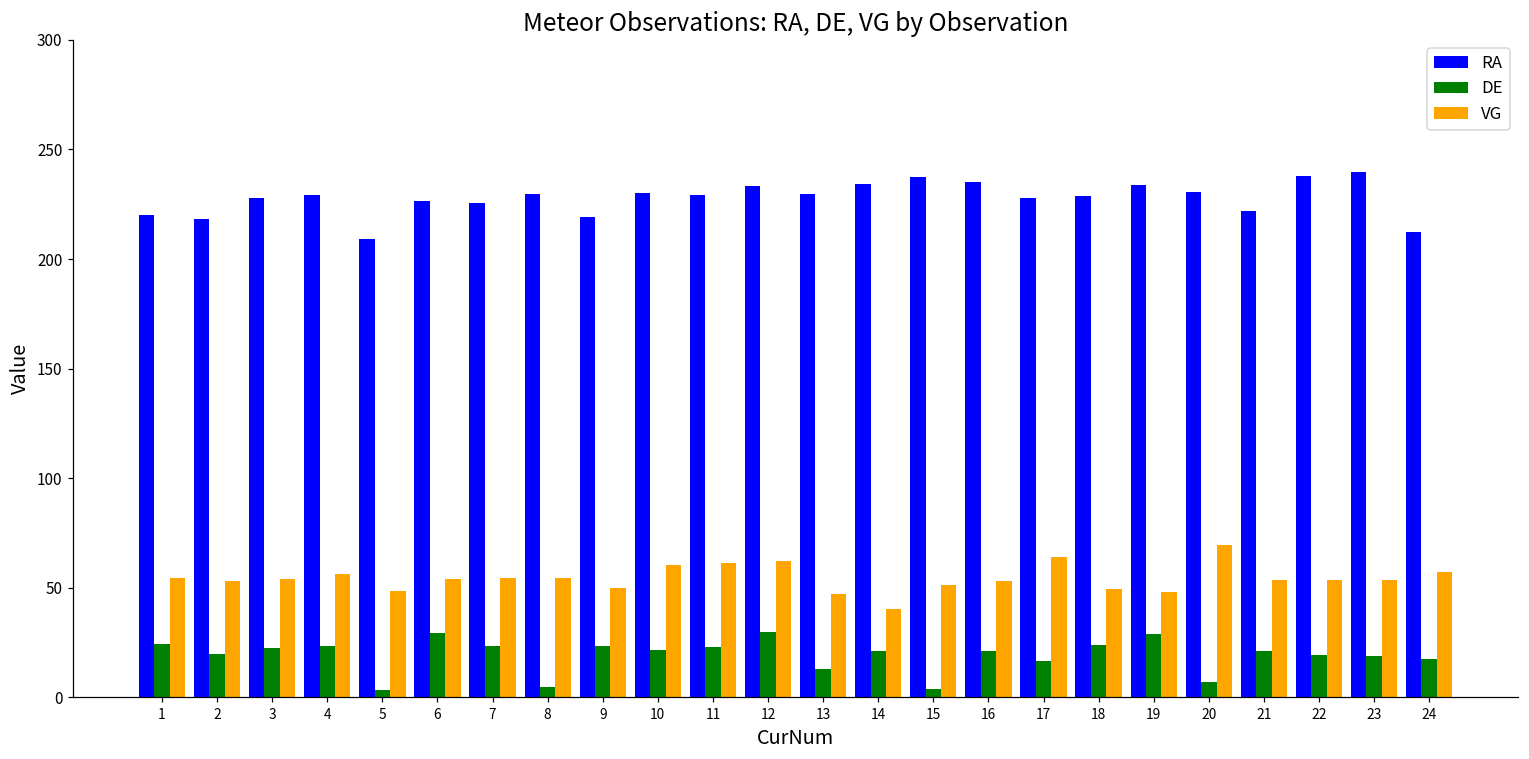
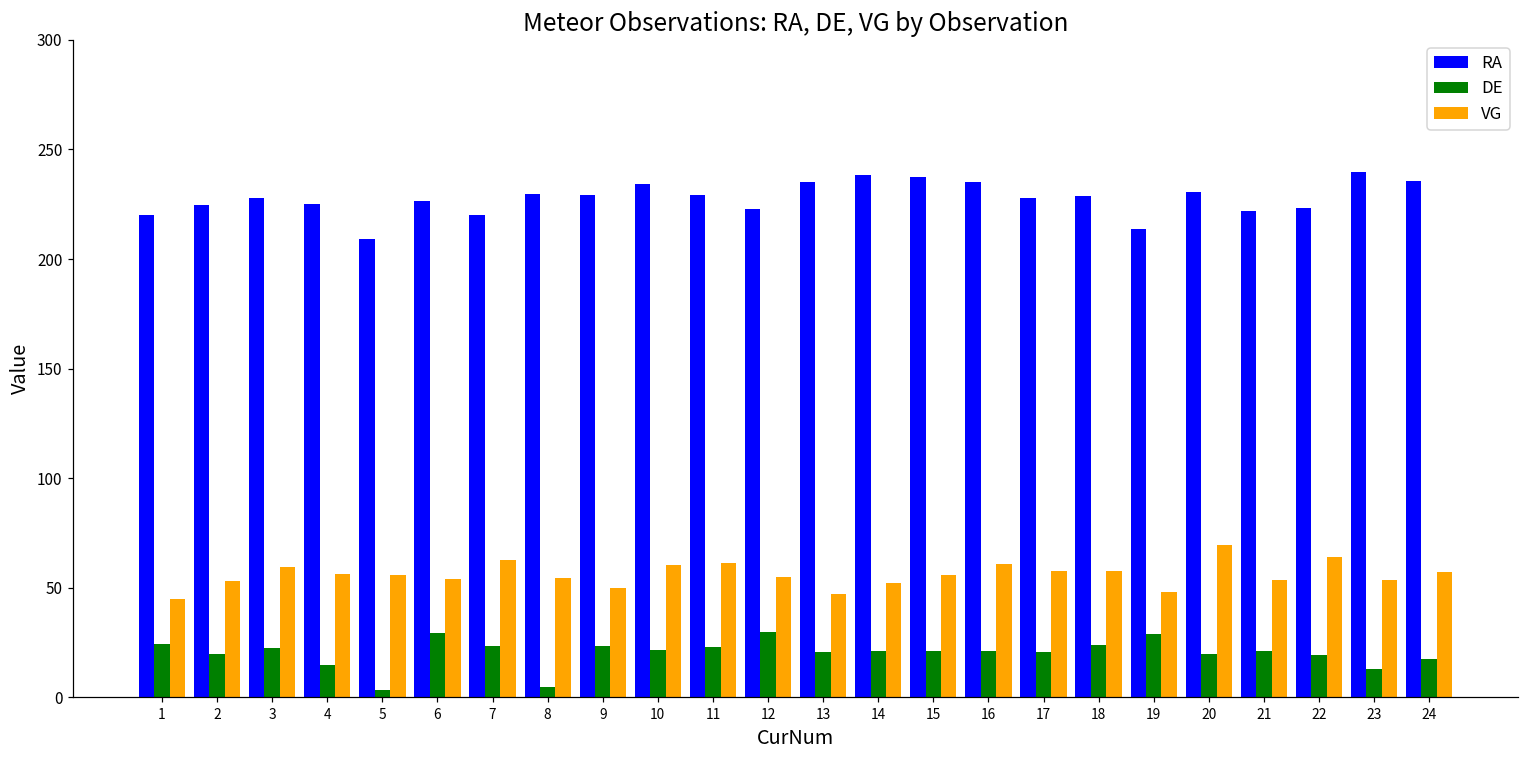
  {
    "RA": {
      "1": 220,
-     "2": 218,
+     "2": 224,
      "3": 228,
-     "4": 229,
+     "4": 225,
      "5": 209,
      "6": 227,
-     "7": 226,
+     "7": 220,
      "8": 230,
-     "9": 219,
-     "10": 230,
+     "9": 229,
+     "10": 234,
      "11": 229,
-     "12": 233,
-     "13": 230,
-     "14": 234,
+     "12": 223,
+     "13": 235,
+     "14": 238,
      "15": 237,
      "16": 235,
      "17": 228,
      "18": 229,
-     "19": 234,
+     "19": 214,
      "20": 231,
      "21": 222,
-     "22": 238,
+     "22": 223,
      "23": 240,
-     "24": 212
+     "24": 236
    },
    "DE": {
      "1": 24,
      "2": 20,
      "3": 22,
-     "4": 23,
+     "4": 15,
      "5": 3,
      "6": 29,
      "7": 23,
      "8": 5,
      "9": 24,
      "10": 22,
      "11": 23,
      "12": 30,
-     "13": 13,
+     "13": 21,
      "14": 21,
-     "15": 4,
+     "15": 21,
      "16": 21,
-     "17": 16,
+     "17": 21,
      "18": 24,
      "19": 29,
-     "20": 7,
+     "20": 20,
      "21": 21,
      "22": 19,
-     "23": 19,
+     "23": 13,
      "24": 18
    },
    "VG": {
-     "1": 54,
+     "1": 45,
      "2": 53,
-     "3": 54,
+     "3": 60,
      "4": 56,
-     "5": 49,
+     "5": 56,
      "6": 54,
-     "7": 55,
+     "7": 63,
      "8": 55,
      "9": 50,
      "10": 60,
      "11": 61,
-     "12": 62,
+     "12": 55,
      "13": 47,
-     "14": 40,
-     "15": 51,
-     "16": 53,
-     "17": 64,
-     "18": 49,
+     "14": 52,
+     "15": 56,
+     "16": 61,
+     "17": 58,
+     "18": 58,
      "19": 48,
      "20": 69,
      "21": 54,
-     "22": 53,
+     "22": 64,
      "23": 54,
      "24": 57
    }
  }
